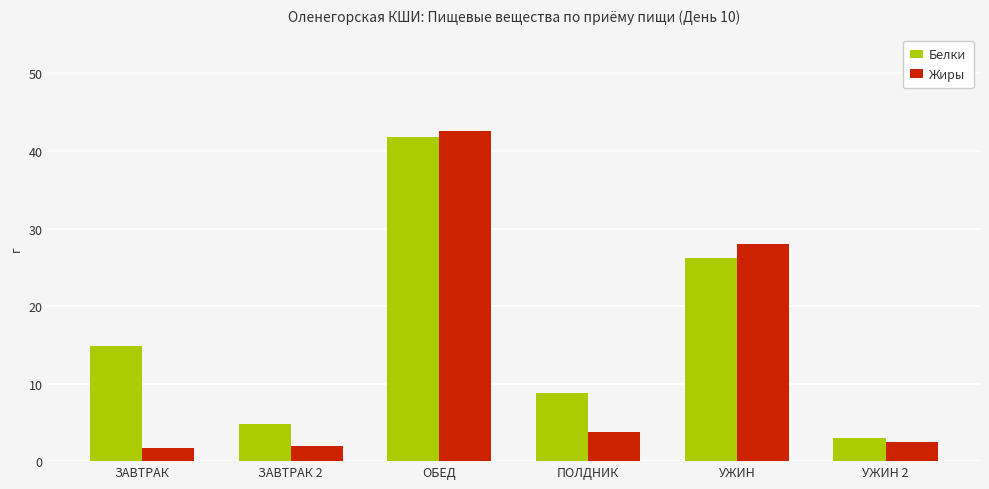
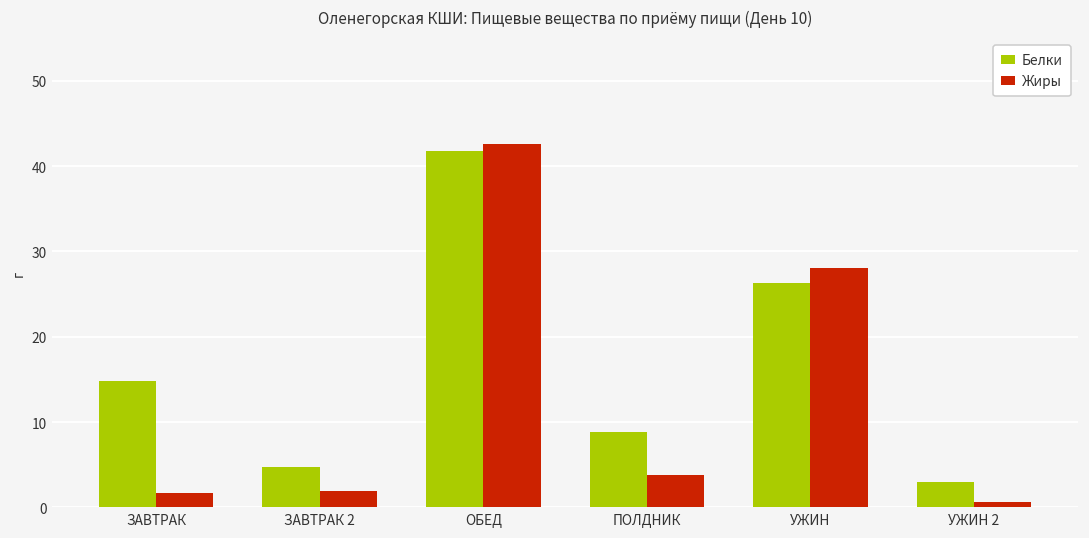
  {
    "Белки": {
      "ЗАВТРАК": 15,
      "ЗАВТРАК 2": 5,
      "ОБЕД": 42,
      "ПОЛДНИК": 9,
      "УЖИН": 26,
      "УЖИН 2": 3
    },
    "Жиры": {
      "ЗАВТРАК": 2,
      "ЗАВТРАК 2": 2,
      "ОБЕД": 43,
      "ПОЛДНИК": 4,
      "УЖИН": 28,
-     "УЖИН 2": 2
+     "УЖИН 2": 1
    }
  }
